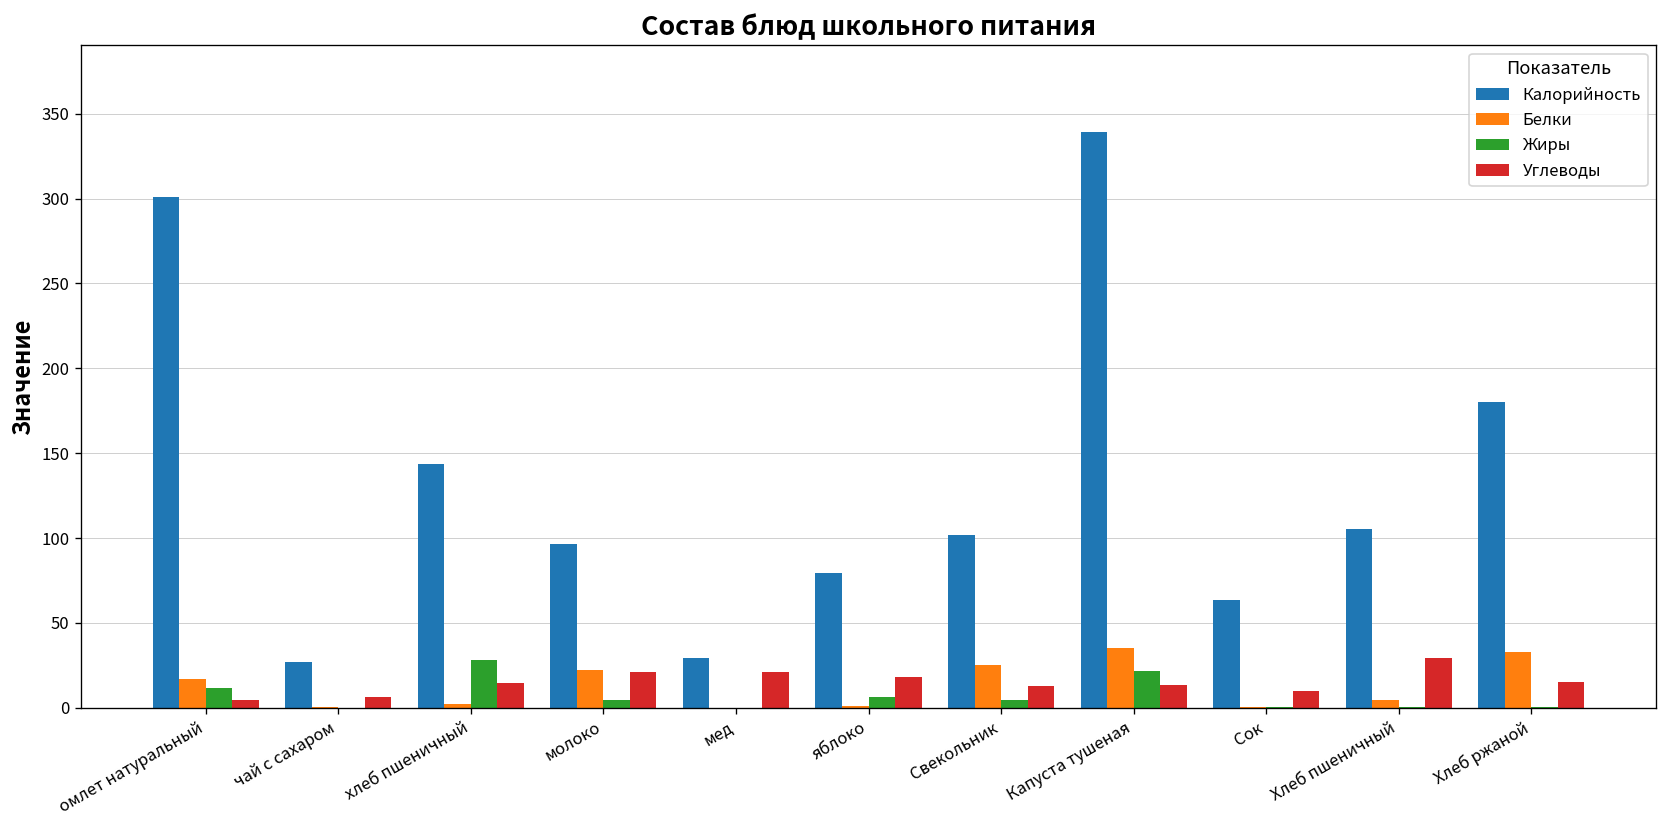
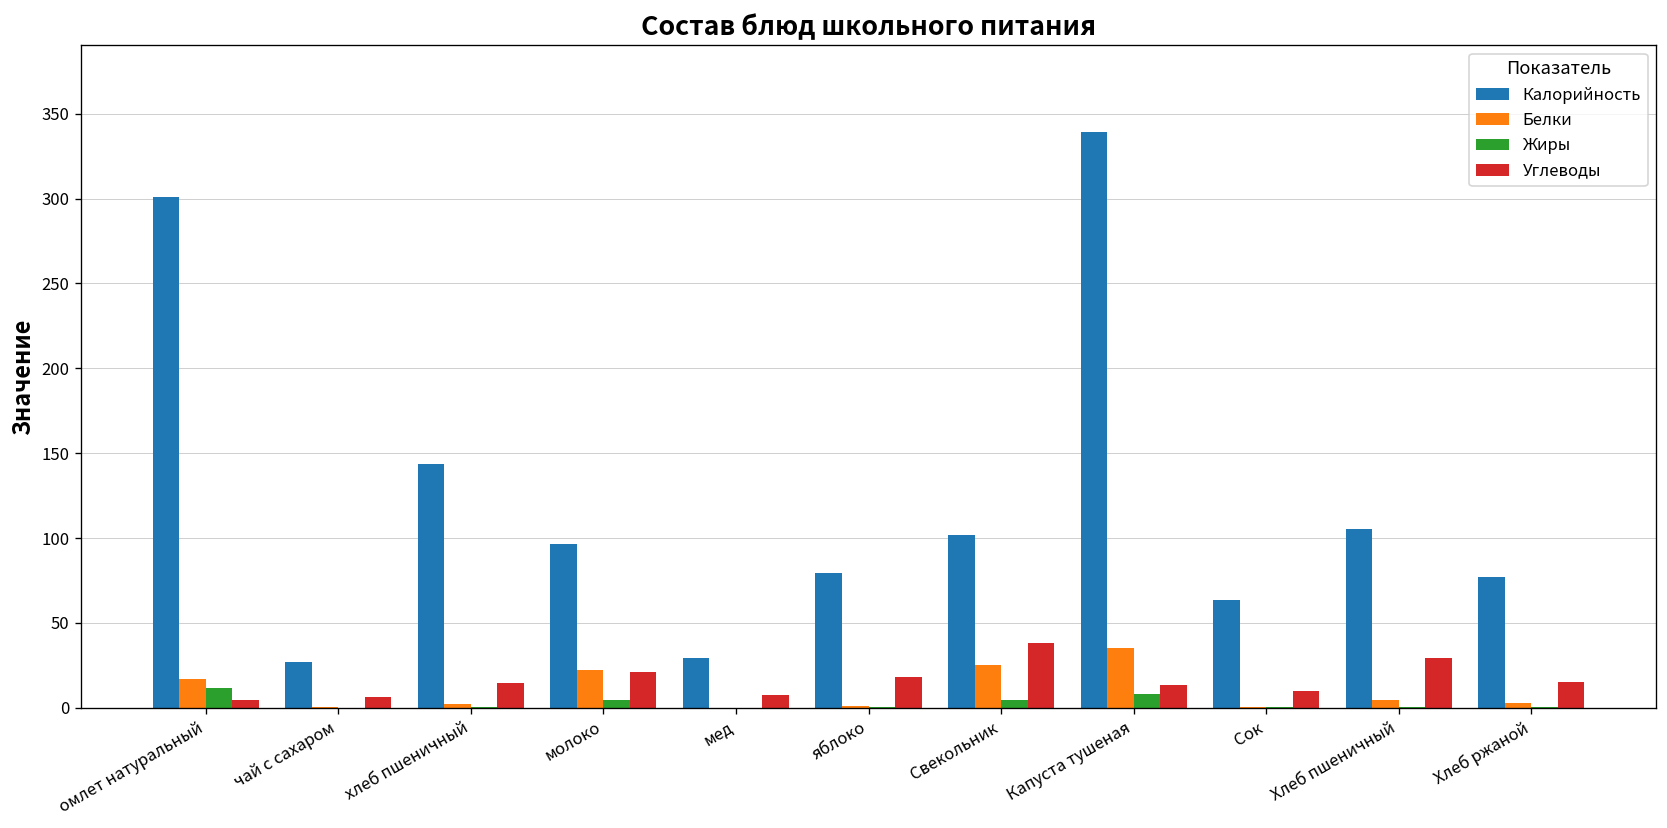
  {
    "Калорийность": {
      "омлет натуральный": 301,
      "чай с сахаром": 27,
      "хлеб пшеничный": 144,
      "молоко": 96,
      "мед": 30,
      "яблоко": 80,
      "Свекольник": 102,
      "Капуста тушеная": 339,
      "Сок": 63,
      "Хлеб пшеничный": 106,
-     "Хлеб ржаной": 180
+     "Хлеб ржаной": 77
    },
    "Белки": {
      "омлет натуральный": 17,
      "хлеб пшеничный": 2,
      "молоко": 23,
      "Свекольник": 25,
      "Капуста тушеная": 35,
      "Хлеб пшеничный": 5,
-     "Хлеб ржаной": 33
+     "Хлеб ржаной": 3
    },
    "Жиры": {
      "омлет натуральный": 12,
      "чай с сахаром": 0,
-     "хлеб пшеничный": 28,
+     "хлеб пшеничный": 0,
      "молоко": 4,
      "мед": 0,
-     "яблоко": 6,
+     "яблоко": 0,
      "Свекольник": 5,
-     "Капуста тушеная": 22
+     "Капуста тушеная": 8
    },
    "Углеводы": {
      "омлет натуральный": 4,
      "чай с сахаром": 7,
      "хлеб пшеничный": 15,
      "молоко": 21,
-     "мед": 21,
+     "мед": 7,
      "яблоко": 18,
-     "Свекольник": 13,
+     "Свекольник": 38,
      "Капуста тушеная": 13,
      "Сок": 10,
      "Хлеб пшеничный": 30,
      "Хлеб ржаной": 15
    }
  }
